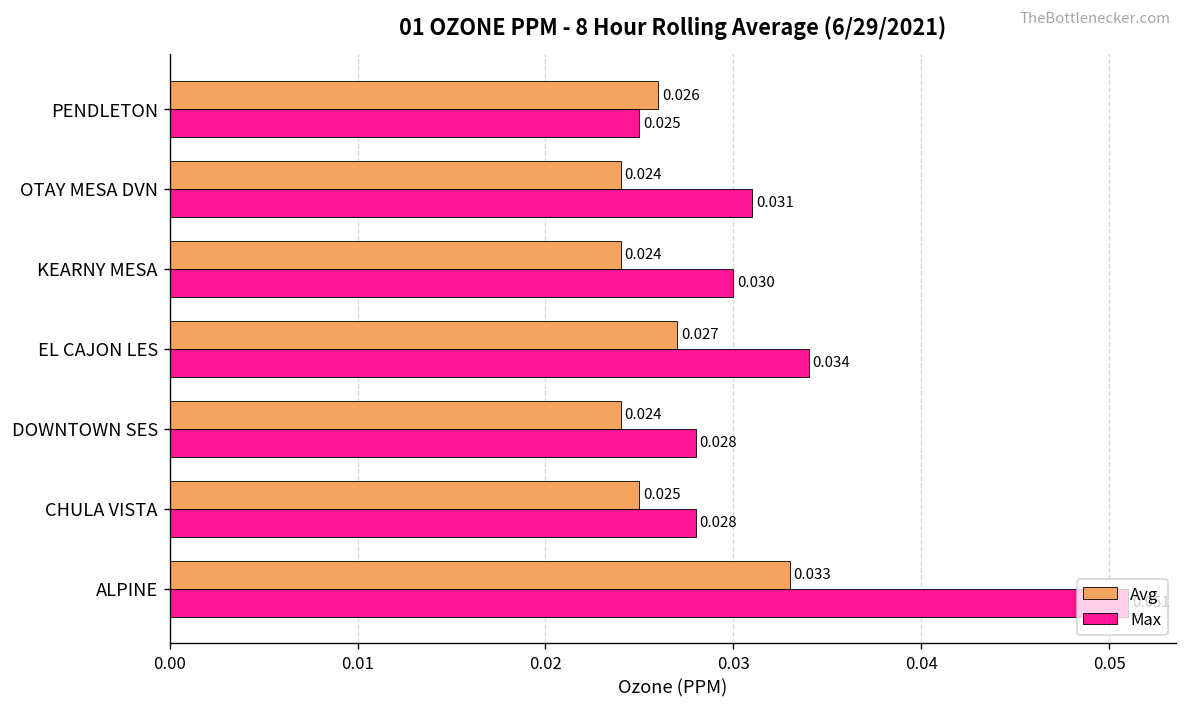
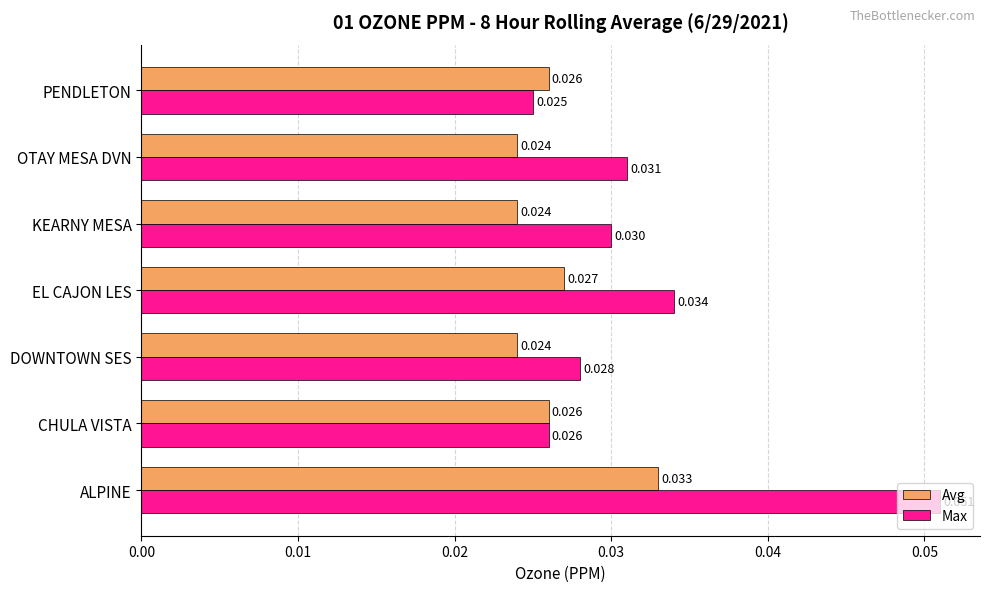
  {
    "Avg": {
      "PENDLETON": 0.026,
      "OTAY MESA DVN": 0.024,
      "KEARNY MESA": 0.024,
      "EL CAJON LES": 0.027,
      "DOWNTOWN SES": 0.024,
-     "CHULA VISTA": 0.025,
+     "CHULA VISTA": 0.026,
      "ALPINE": 0.033
    },
    "Max": {
      "PENDLETON": 0.025,
      "OTAY MESA DVN": 0.031,
      "KEARNY MESA": 0.030,
      "EL CAJON LES": 0.034,
      "DOWNTOWN SES": 0.028,
-     "CHULA VISTA": 0.028
+     "CHULA VISTA": 0.026
    }
  }
